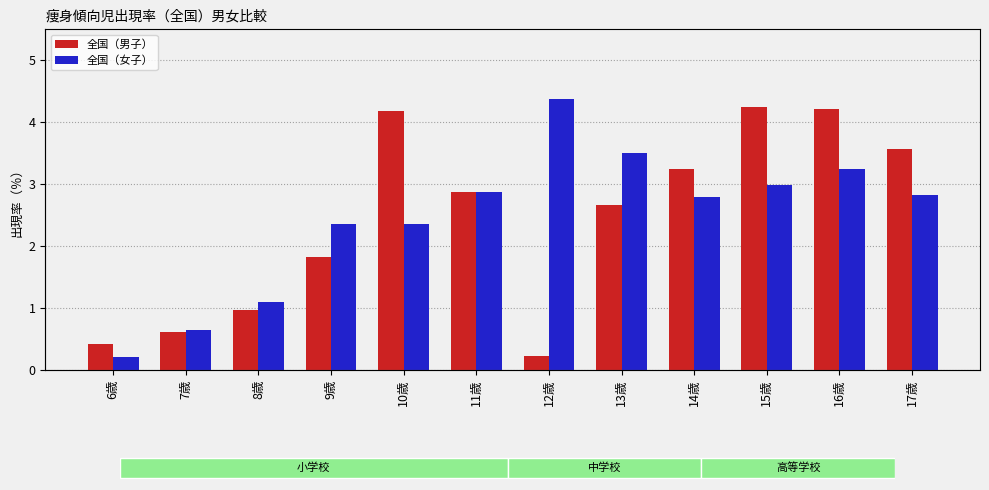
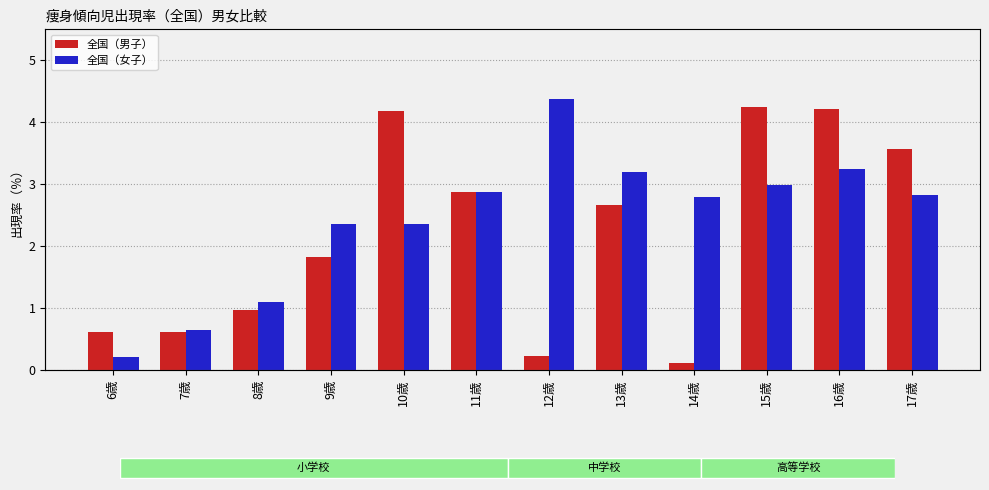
  {
    "痩身傾向児出現率（全国）男女比較": {
      "全国（男子）": {
-       "6歳": 0.4,
+       "6歳": 0.6,
        "7歳": 0.6,
        "8歳": 1.0,
        "9歳": 1.8,
        "10歳": 4.2,
        "11歳": 2.9,
        "12歳": 0.2,
        "13歳": 2.7,
-       "14歳": 3.2,
+       "14歳": 0.1,
        "15歳": 4.2,
        "16歳": 4.2,
        "17歳": 3.6
      },
      "全国（女子）": {
        "6歳": 0.2,
        "7歳": 0.7,
        "8歳": 1.1,
        "9歳": 2.4,
        "10歳": 2.4,
        "11歳": 2.9,
        "12歳": 4.4,
-       "13歳": 3.5,
+       "13歳": 3.2,
        "14歳": 2.8,
        "15歳": 3.0,
        "16歳": 3.2,
        "17歳": 2.8
      }
    }
  }
